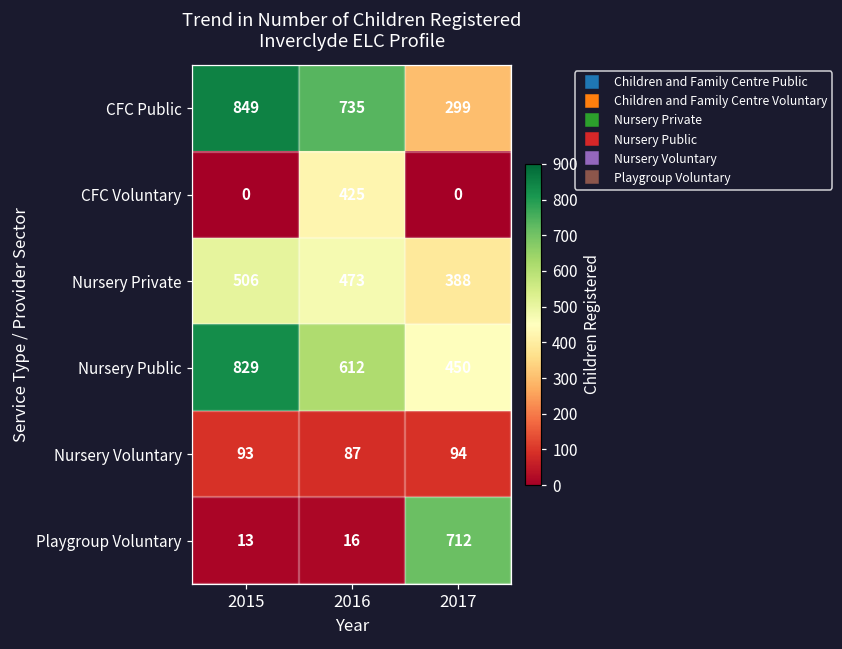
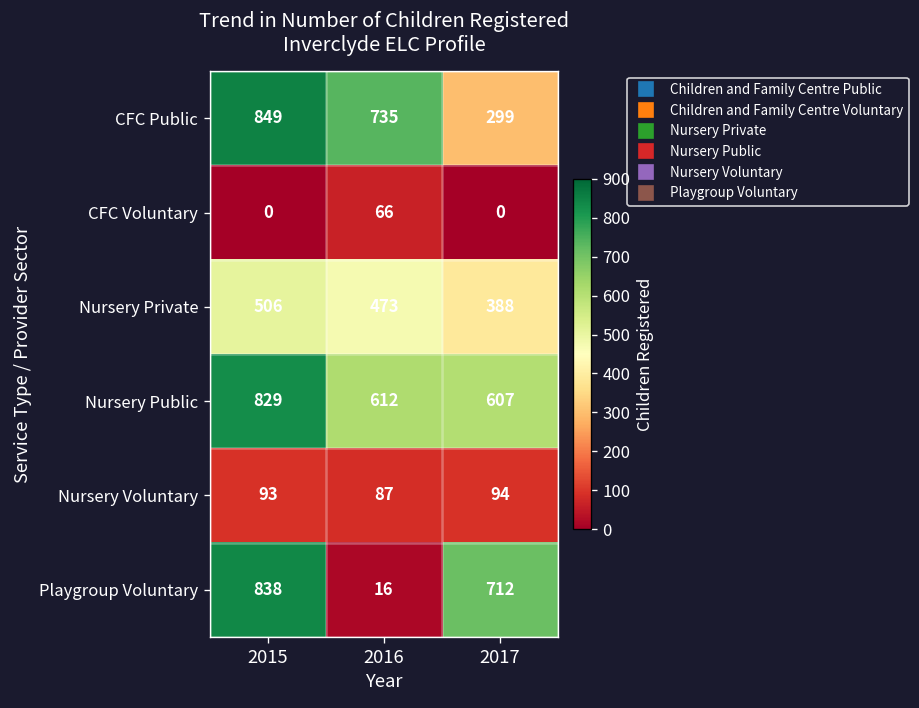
  {
    "CFC Public": {
      "2015": 849,
      "2016": 735,
      "2017": 299
    },
    "CFC Voluntary": {
      "2015": 0,
-     "2016": 425,
+     "2016": 66,
      "2017": 0
    },
    "Nursery Private": {
      "2015": 506,
      "2016": 473,
      "2017": 388
    },
    "Nursery Public": {
      "2015": 829,
      "2016": 612,
-     "2017": 450
+     "2017": 607
    },
    "Nursery Voluntary": {
      "2015": 93,
      "2016": 87,
      "2017": 94
    },
    "Playgroup Voluntary": {
-     "2015": 13,
+     "2015": 838,
      "2016": 16,
      "2017": 712
    }
  }
